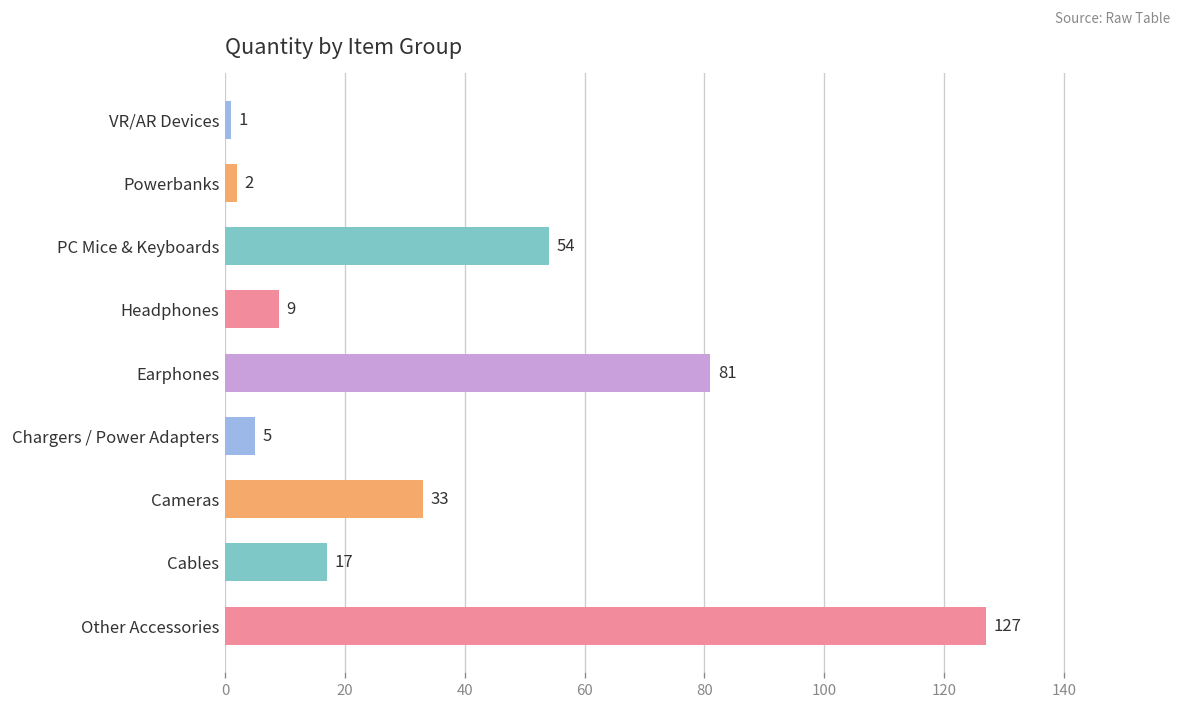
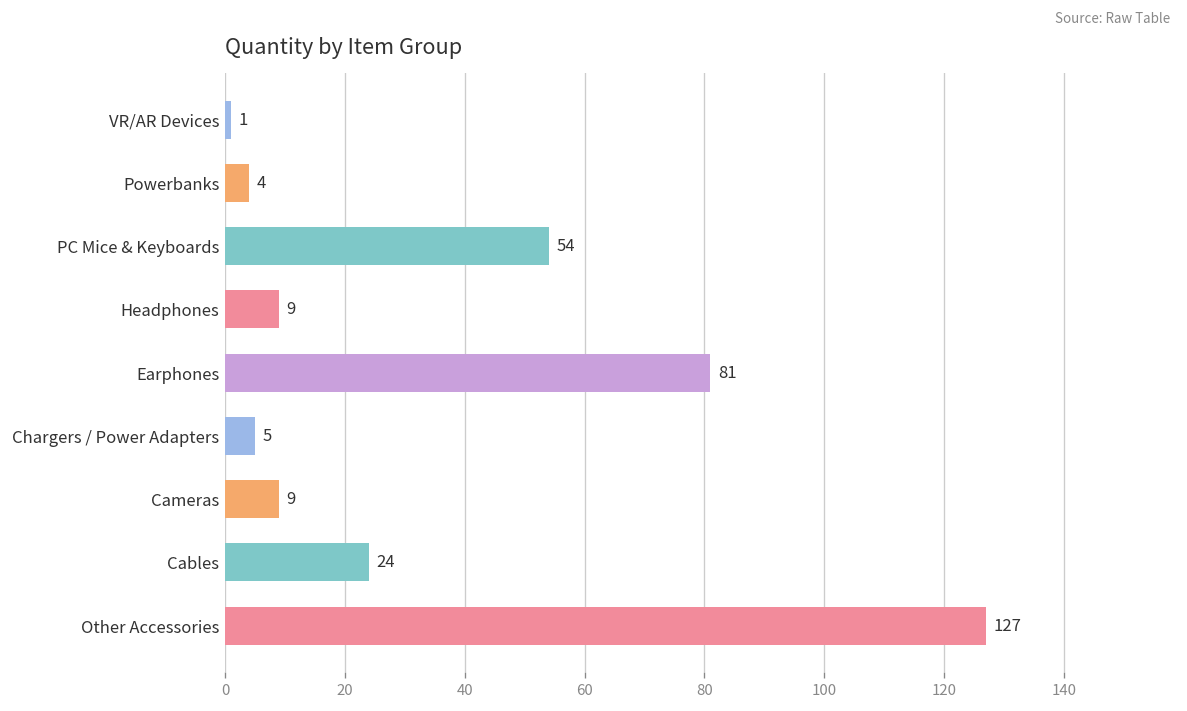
  {
    "VR/AR Devices": 1,
-   "Powerbanks": 2,
+   "Powerbanks": 4,
    "PC Mice & Keyboards": 54,
    "Headphones": 9,
    "Earphones": 81,
    "Chargers / Power Adapters": 5,
-   "Cameras": 33,
-   "Cables": 17,
+   "Cameras": 9,
+   "Cables": 24,
    "Other Accessories": 127
  }
